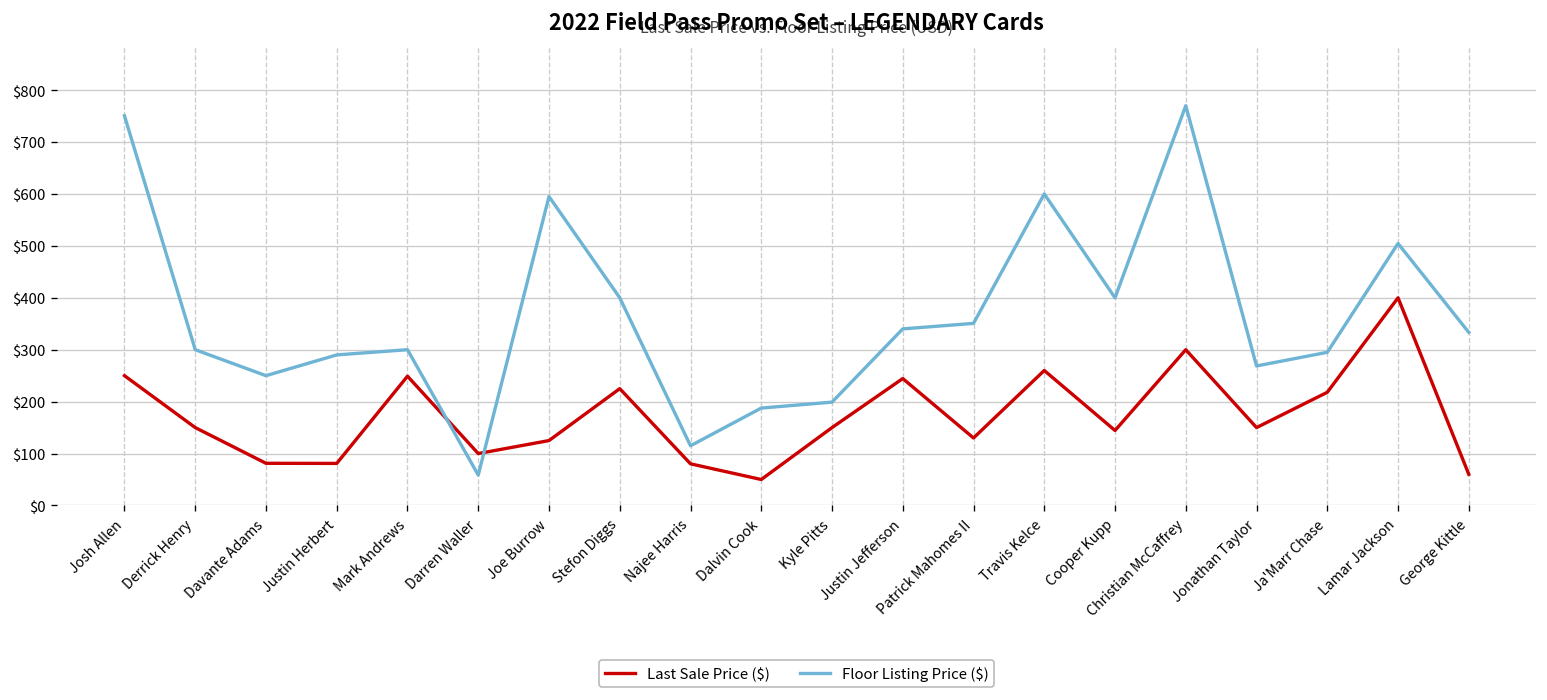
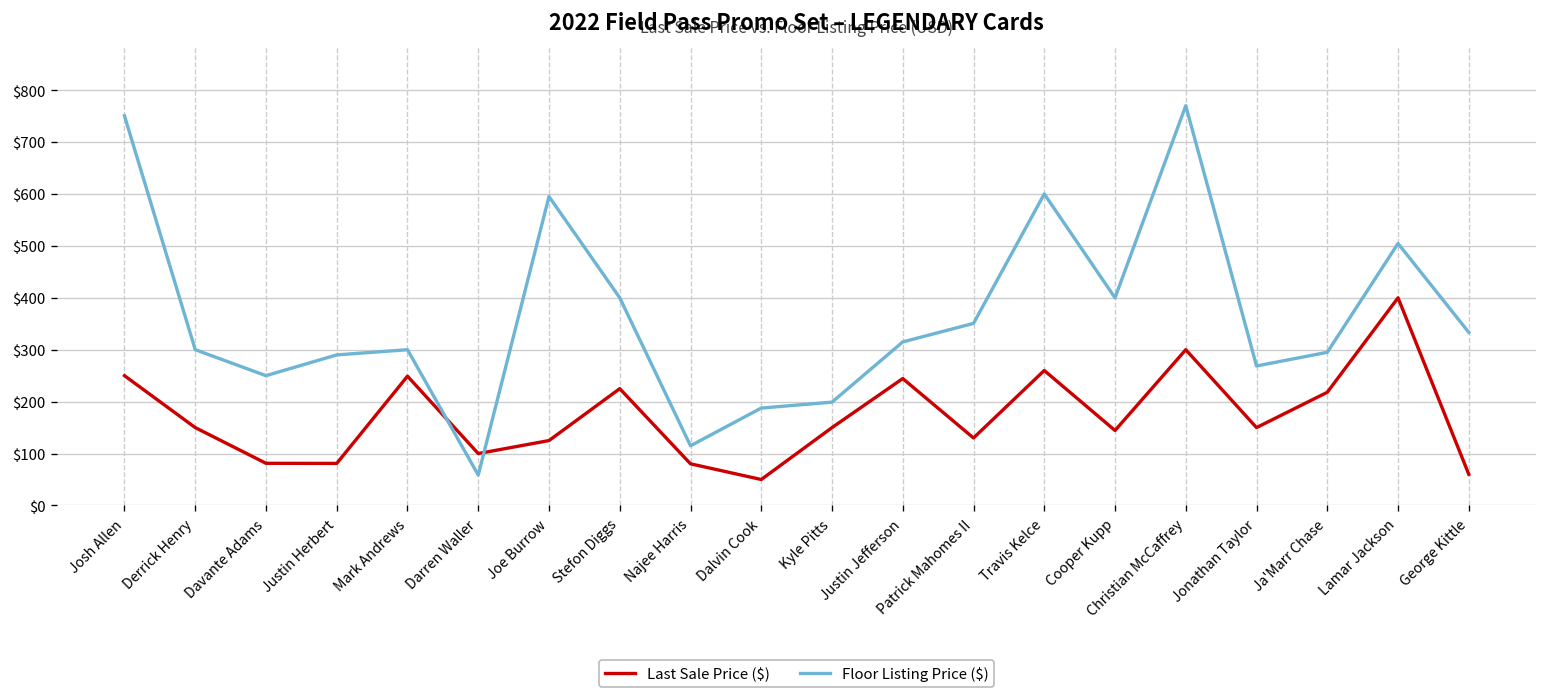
  {
    "Last Sale Price ($)": {
      "Josh Allen": "$250",
      "Derrick Henry": "$150",
      "Davante Adams": "$80",
      "Justin Herbert": "$80",
      "Mark Andrews": "$250",
      "Darren Waller": "$100",
      "Joe Burrow": "$130",
      "Stefon Diggs": "$230",
      "Najee Harris": "$80",
      "Dalvin Cook": "$50",
      "Kyle Pitts": "$150",
      "Justin Jefferson": "$240",
      "Patrick Mahomes II": "$130",
      "Travis Kelce": "$260",
      "Cooper Kupp": "$140",
      "Christian McCaffrey": "$300",
      "Jonathan Taylor": "$150",
      "Ja'Marr Chase": "$220",
      "Lamar Jackson": "$400",
      "George Kittle": "$60"
    },
    "Floor Listing Price ($)": {
      "Josh Allen": "$750",
      "Derrick Henry": "$300",
      "Davante Adams": "$250",
      "Justin Herbert": "$290",
      "Mark Andrews": "$300",
      "Darren Waller": "$60",
      "Joe Burrow": "$600",
      "Stefon Diggs": "$400",
      "Najee Harris": "$110",
      "Dalvin Cook": "$190",
      "Kyle Pitts": "$200",
-     "Justin Jefferson": "$340",
+     "Justin Jefferson": "$320",
      "Patrick Mahomes II": "$350",
      "Travis Kelce": "$600",
      "Cooper Kupp": "$400",
      "Christian McCaffrey": "$770",
      "Jonathan Taylor": "$270",
      "Ja'Marr Chase": "$300",
      "Lamar Jackson": "$500",
      "George Kittle": "$330"
    }
  }
